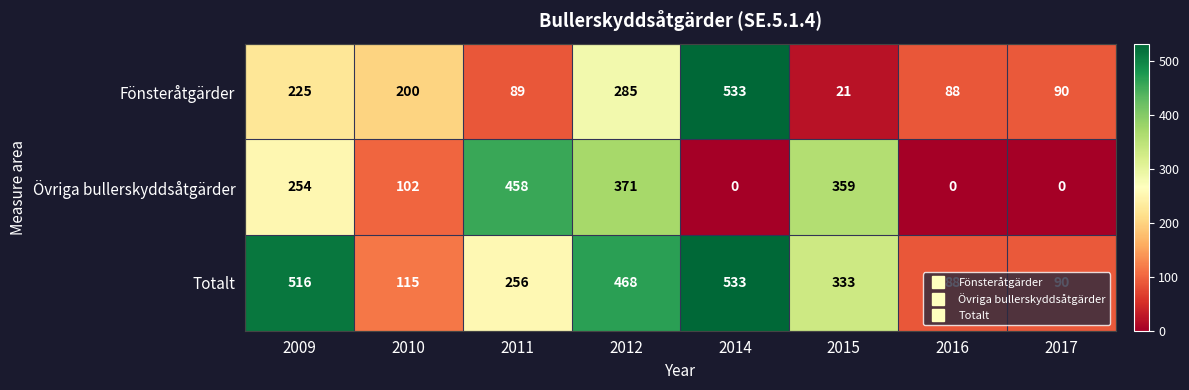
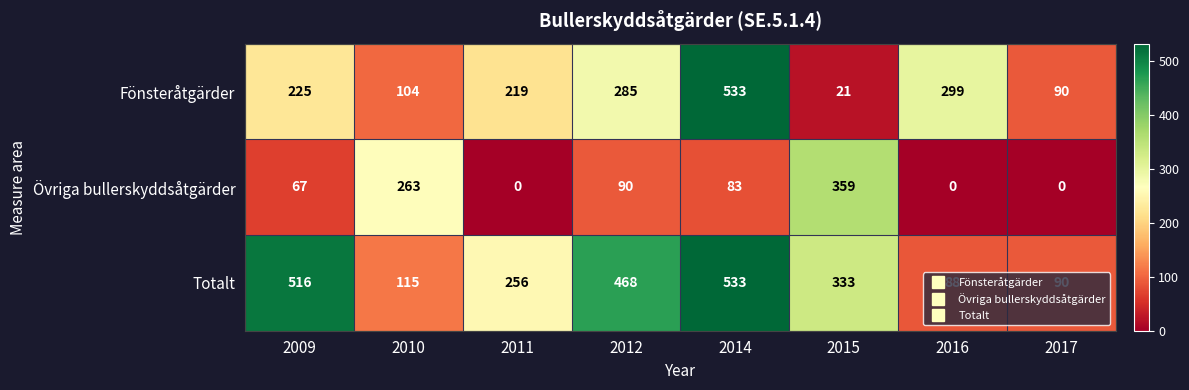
  {
    "Fönsteråtgärder": {
      "2009": 225,
-     "2010": 200,
-     "2011": 89,
+     "2010": 104,
+     "2011": 219,
      "2012": 285,
      "2014": 533,
      "2015": 21,
-     "2016": 88,
+     "2016": 299,
      "2017": 90
    },
    "Övriga bullerskyddsåtgärder": {
-     "2009": 254,
-     "2010": 102,
-     "2011": 458,
-     "2012": 371,
-     "2014": 0,
+     "2009": 67,
+     "2010": 263,
+     "2011": 0,
+     "2012": 90,
+     "2014": 83,
      "2015": 359,
      "2016": 0,
      "2017": 0
    },
    "Totalt": {
      "2009": 516,
      "2010": 115,
      "2011": 256,
      "2012": 468,
      "2014": 533,
      "2015": 333
    }
  }
